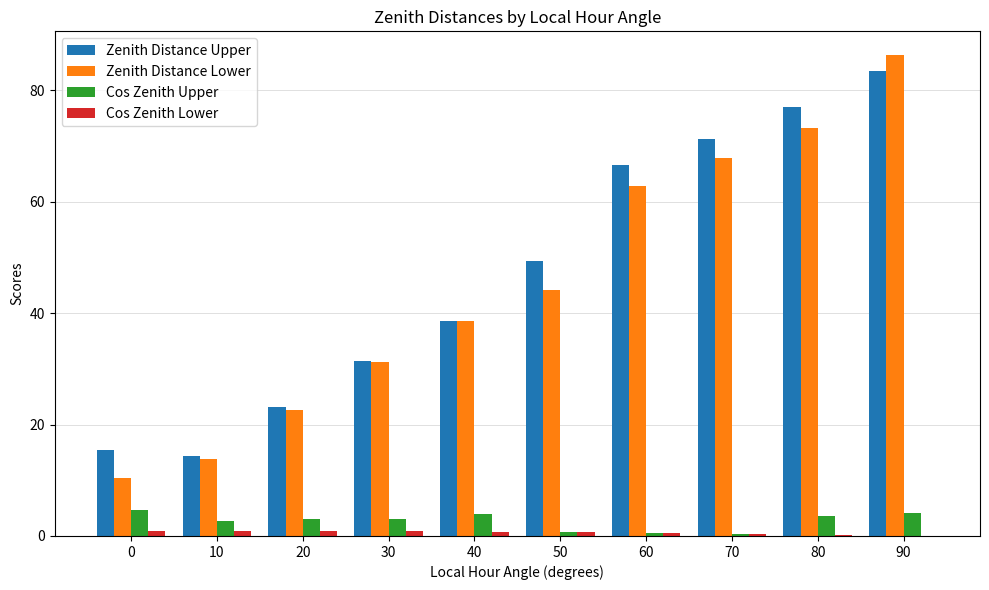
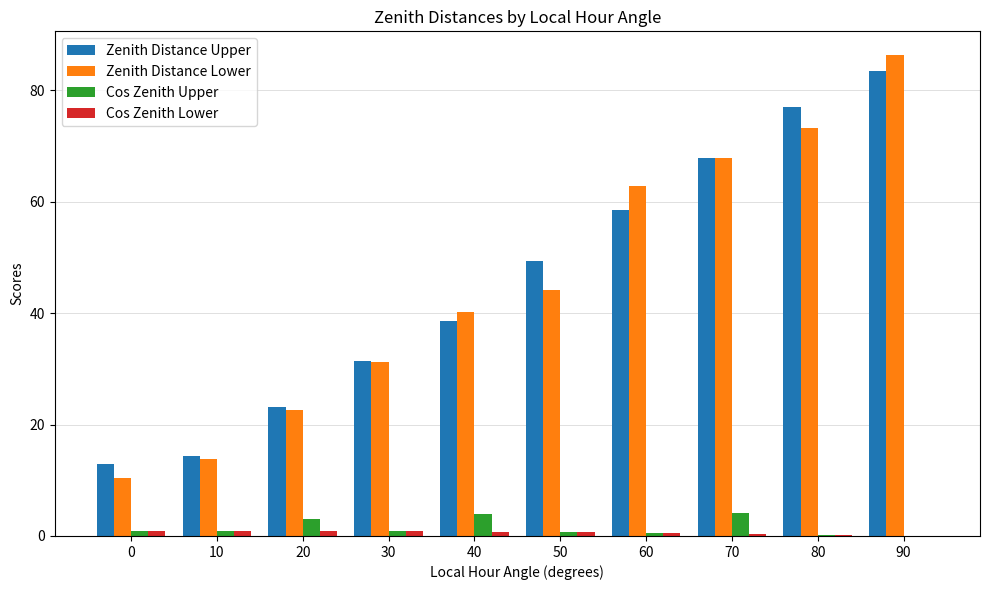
  {
    "Zenith Distance Upper": {
-     "0": 15,
+     "0": 13,
      "10": 14,
      "20": 23,
      "30": 31,
      "40": 39,
      "50": 49,
-     "60": 67,
-     "70": 71,
+     "60": 59,
+     "70": 68,
      "80": 77,
      "90": 83
    },
    "Zenith Distance Lower": {
      "0": 10,
      "10": 14,
      "20": 23,
      "30": 31,
-     "40": 39,
+     "40": 40,
      "50": 44,
      "60": 63,
      "70": 68,
      "80": 73,
      "90": 86
    },
    "Cos Zenith Upper": {
-     "0": 5,
-     "10": 3,
+     "0": 1,
+     "10": 1,
      "20": 3,
-     "30": 3,
+     "30": 1,
      "40": 4,
      "50": 1,
      "60": 1,
-     "70": 0,
-     "80": 4,
-     "90": 4
+     "70": 4,
+     "80": 0,
+     "90": 0
    },
    "Cos Zenith Lower": {
      "0": 1,
      "10": 1,
      "20": 1,
      "30": 1,
      "40": 1,
      "50": 1,
      "60": 1
    }
  }
